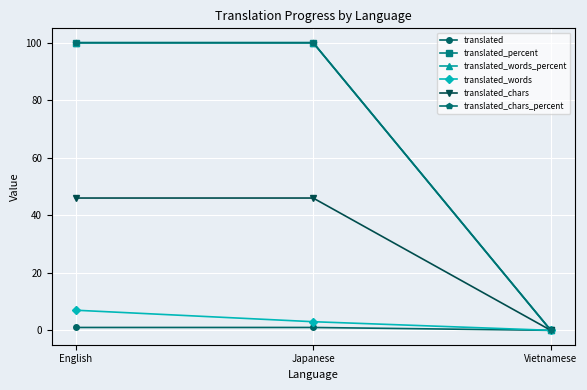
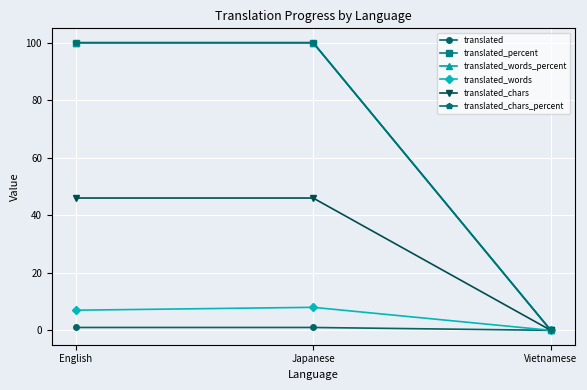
  {
    "translated_words": {
      "English": 7,
-     "Japanese": 3
+     "Japanese": 8
    }
  }
